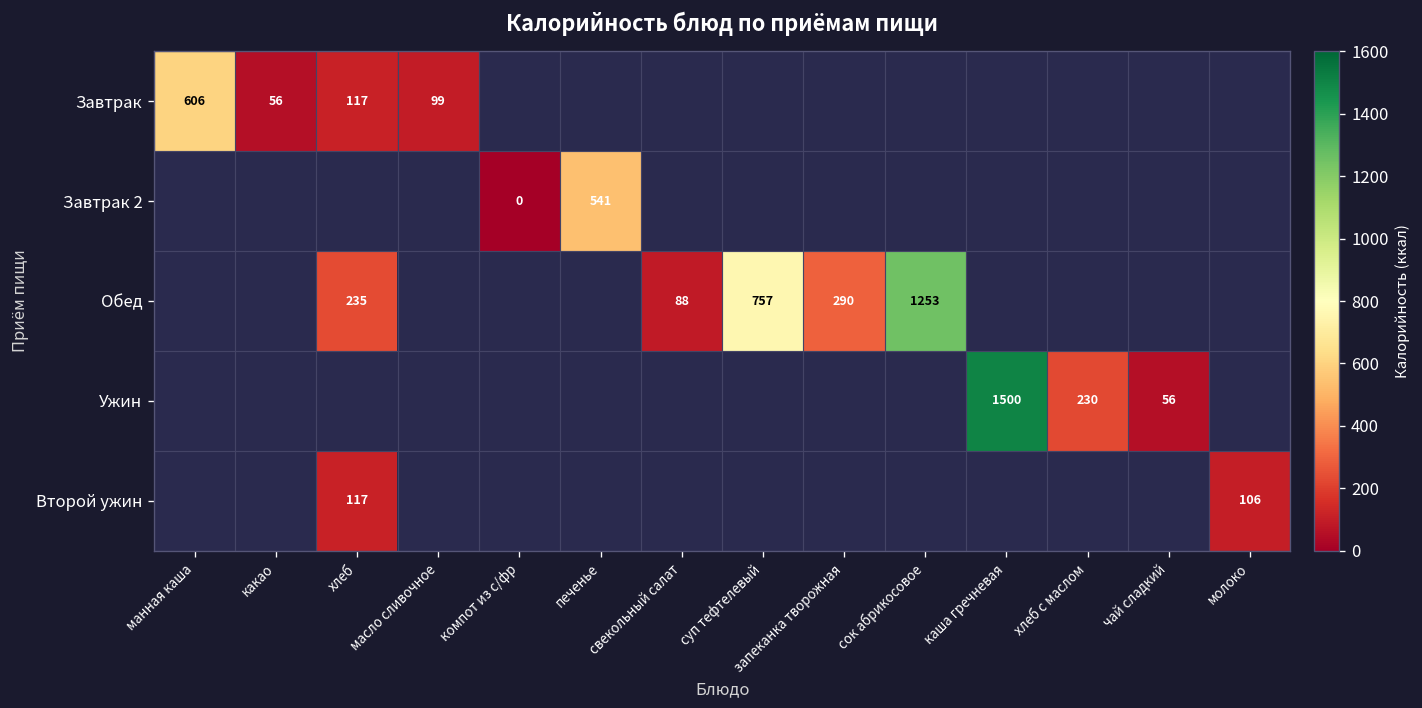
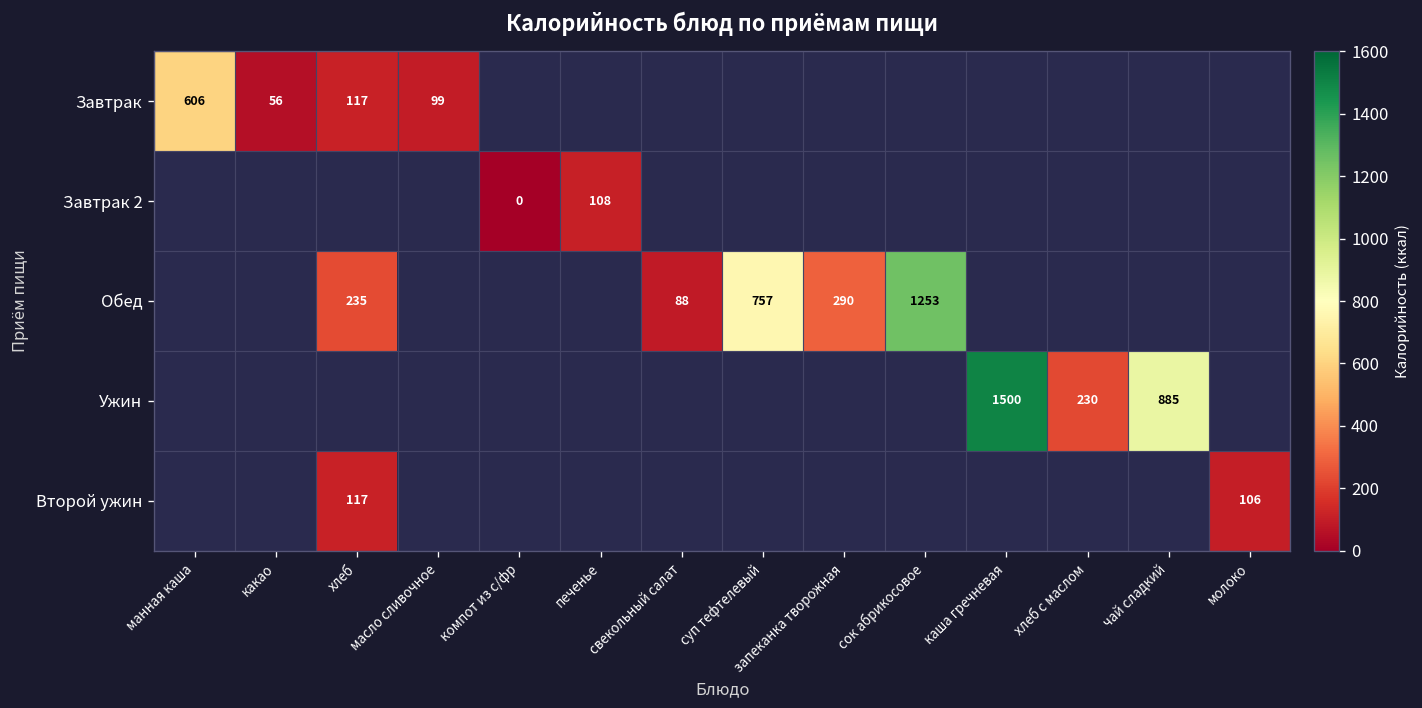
  {
    "Завтрак": {
      "манная каша": 606,
      "какао": 56,
      "хлеб": 117,
      "масло сливочное": 99
    },
    "Завтрак 2": {
      "компот из с/фр": 0,
-     "печенье": 541
+     "печенье": 108
    },
    "Обед": {
      "хлеб": 235,
      "свекольный салат": 88,
      "суп тефтелевый": 757,
      "запеканка творожная": 290,
      "сок абрикосовое": 1253
    },
    "Ужин": {
      "каша гречневая": 1500,
      "хлеб с маслом": 230,
-     "чай сладкий": 56
+     "чай сладкий": 885
    },
    "Второй ужин": {
      "хлеб": 117,
      "молоко": 106
    }
  }
